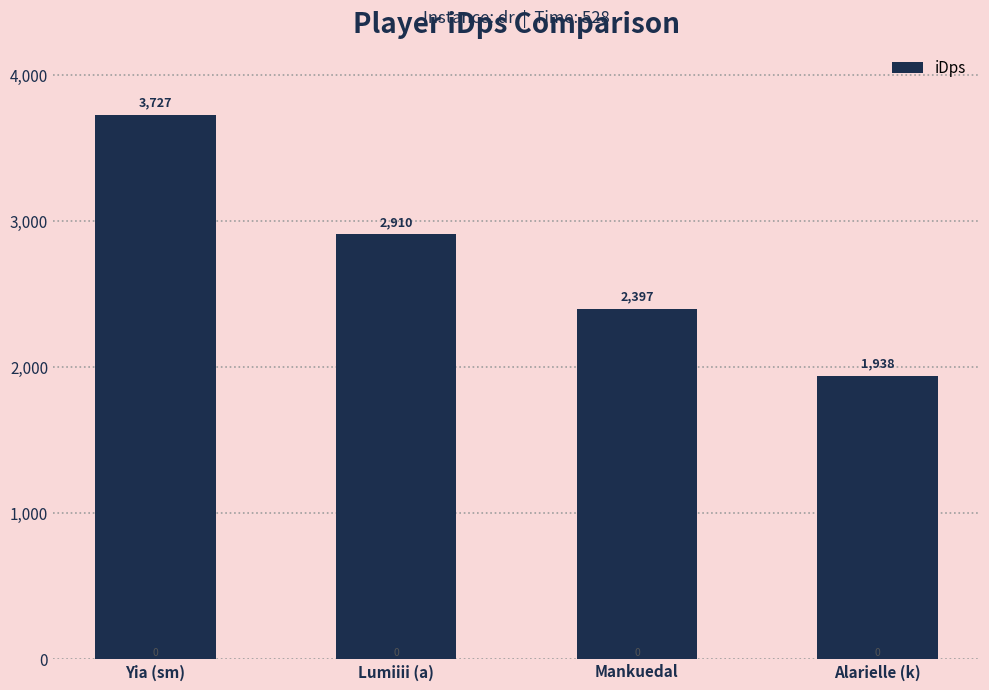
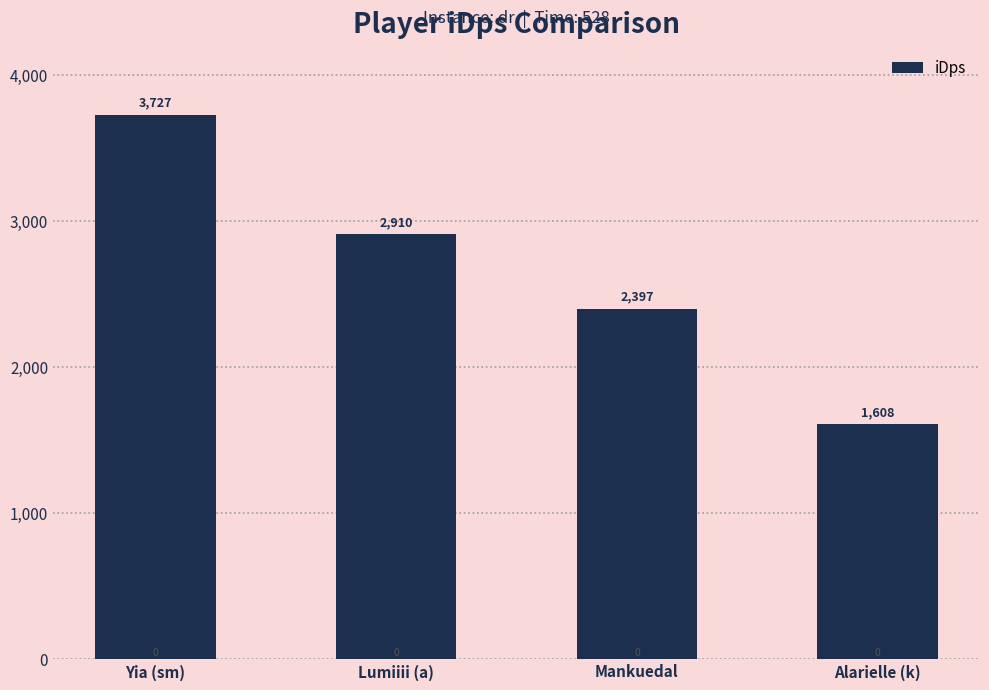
  {
    "Yia (sm)": "3,727",
    "Lumiiii (a)": "2,910",
    "Mankuedal": "2,397",
-   "Alarielle (k)": "1,938"
+   "Alarielle (k)": "1,608"
  }
